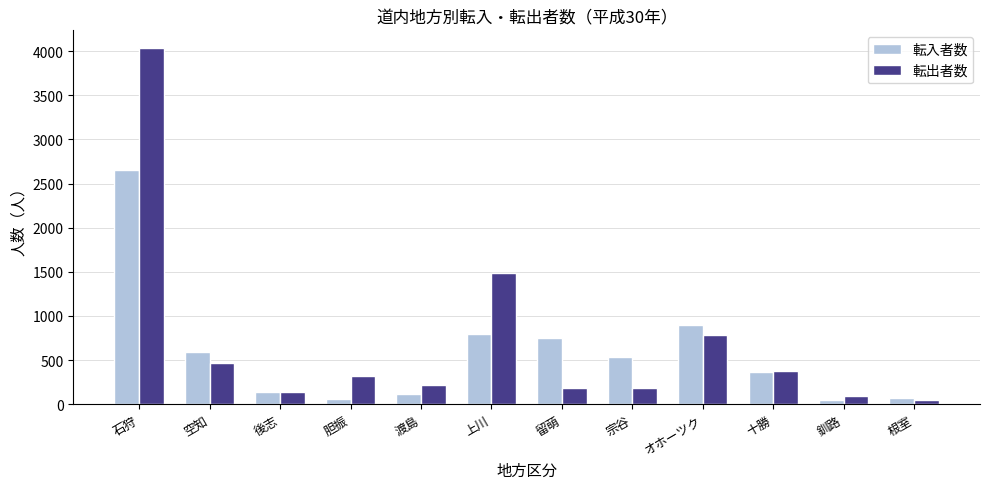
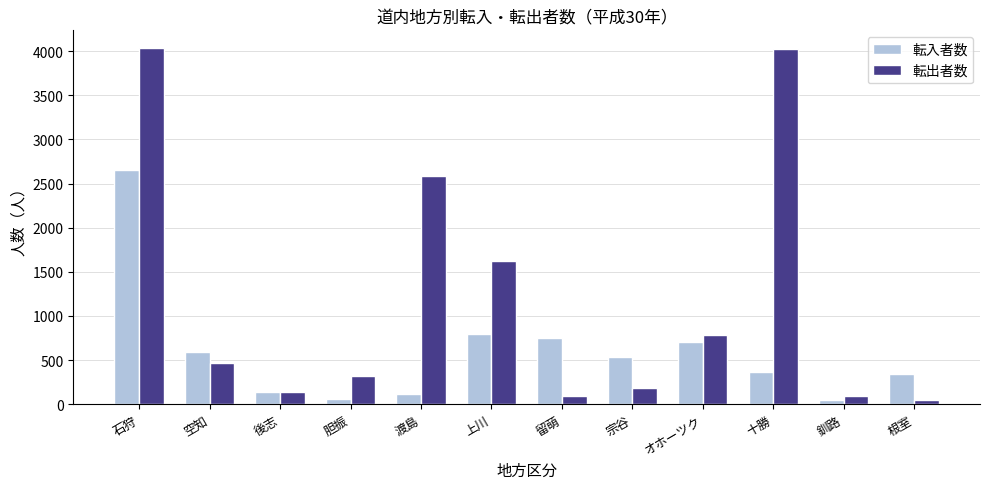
  {
    "転入者数": {
      "石狩": 2700,
      "空知": 600,
      "後志": 100,
      "胆振": 100,
      "渡島": 100,
      "上川": 800,
      "留萌": 700,
      "宗谷": 500,
-     "オホーツク": 900,
+     "オホーツク": 700,
      "十勝": 400,
      "釧路": 0,
-     "根室": 100
+     "根室": 300
    },
    "転出者数": {
      "石狩": 4000,
      "空知": 500,
      "後志": 100,
      "胆振": 300,
-     "渡島": 200,
-     "上川": 1500,
-     "留萌": 200,
+     "渡島": 2600,
+     "上川": 1600,
+     "留萌": 100,
      "宗谷": 200,
      "オホーツク": 800,
-     "十勝": 400,
+     "十勝": 4000,
      "釧路": 100,
      "根室": 100
    }
  }
